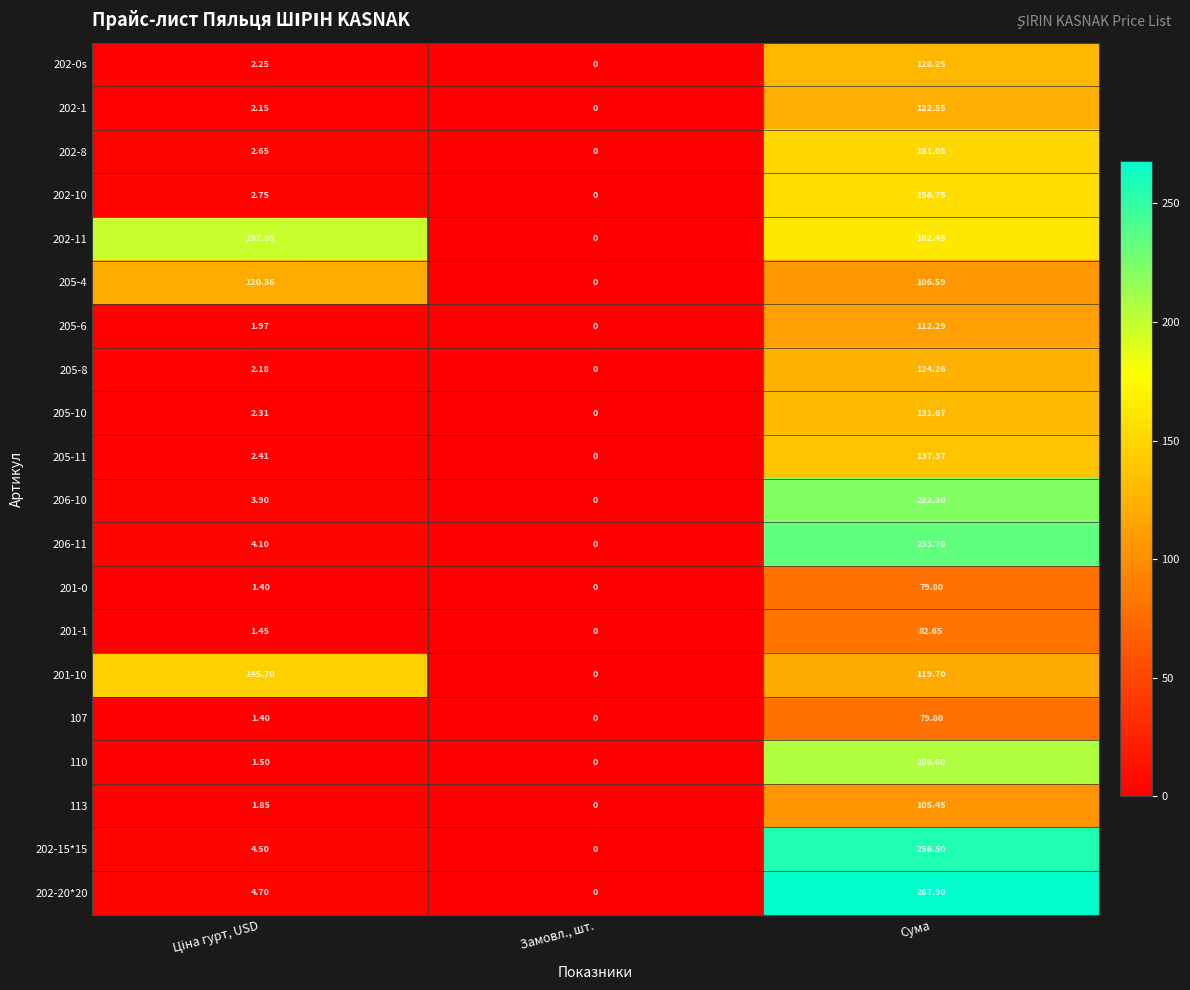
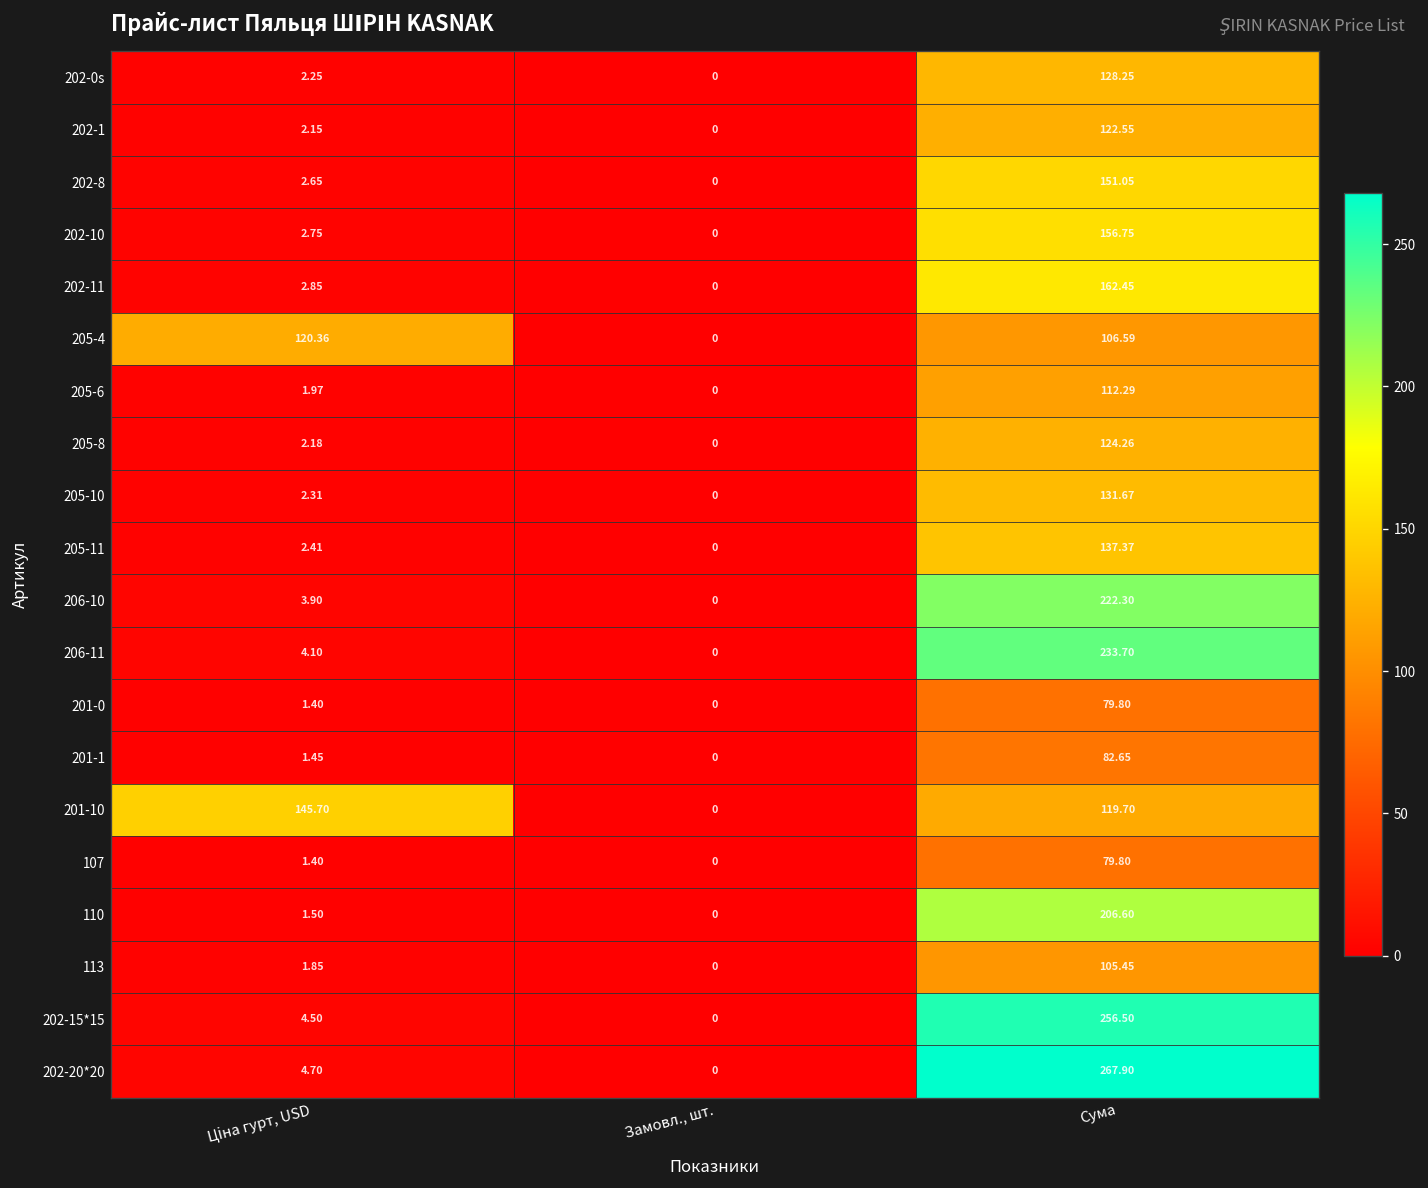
  {
    "202-0s": {
      "Ціна гурт, USD": 2.25,
      "Замовл., шт.": 0,
      "Сума": 128.25
    },
    "202-1": {
      "Ціна гурт, USD": 2.15,
      "Замовл., шт.": 0,
      "Сума": 122.55
    },
    "202-8": {
      "Ціна гурт, USD": 2.65,
      "Замовл., шт.": 0,
      "Сума": 151.05
    },
    "202-10": {
      "Ціна гурт, USD": 2.75,
      "Замовл., шт.": 0,
      "Сума": 156.75
    },
    "202-11": {
-     "Ціна гурт, USD": 197.95,
+     "Ціна гурт, USD": 2.85,
      "Замовл., шт.": 0,
      "Сума": 162.45
    },
    "205-4": {
      "Ціна гурт, USD": 120.36,
      "Замовл., шт.": 0,
      "Сума": 106.59
    },
    "205-6": {
      "Ціна гурт, USD": 1.97,
      "Замовл., шт.": 0,
      "Сума": 112.29
    },
    "205-8": {
      "Ціна гурт, USD": 2.18,
      "Замовл., шт.": 0,
      "Сума": 124.26
    },
    "205-10": {
      "Ціна гурт, USD": 2.31,
      "Замовл., шт.": 0,
      "Сума": 131.67
    },
    "205-11": {
      "Ціна гурт, USD": 2.41,
      "Замовл., шт.": 0,
      "Сума": 137.37
    },
    "206-10": {
      "Ціна гурт, USD": 3.90,
      "Замовл., шт.": 0,
      "Сума": 222.30
    },
    "206-11": {
      "Ціна гурт, USD": 4.10,
      "Замовл., шт.": 0,
      "Сума": 233.70
    },
    "201-0": {
      "Ціна гурт, USD": 1.40,
      "Замовл., шт.": 0,
      "Сума": 79.80
    },
    "201-1": {
      "Ціна гурт, USD": 1.45,
      "Замовл., шт.": 0,
      "Сума": 82.65
    },
    "201-10": {
      "Ціна гурт, USD": 145.70,
      "Замовл., шт.": 0,
      "Сума": 119.70
    },
    "107": {
      "Ціна гурт, USD": 1.40,
      "Замовл., шт.": 0,
      "Сума": 79.80
    },
    "110": {
      "Ціна гурт, USD": 1.50,
      "Замовл., шт.": 0,
      "Сума": 206.60
    },
    "113": {
      "Ціна гурт, USD": 1.85,
      "Замовл., шт.": 0,
      "Сума": 105.45
    },
    "202-15*15": {
      "Ціна гурт, USD": 4.50,
      "Замовл., шт.": 0,
      "Сума": 256.50
    },
    "202-20*20": {
      "Ціна гурт, USD": 4.70,
      "Замовл., шт.": 0,
      "Сума": 267.90
    }
  }
